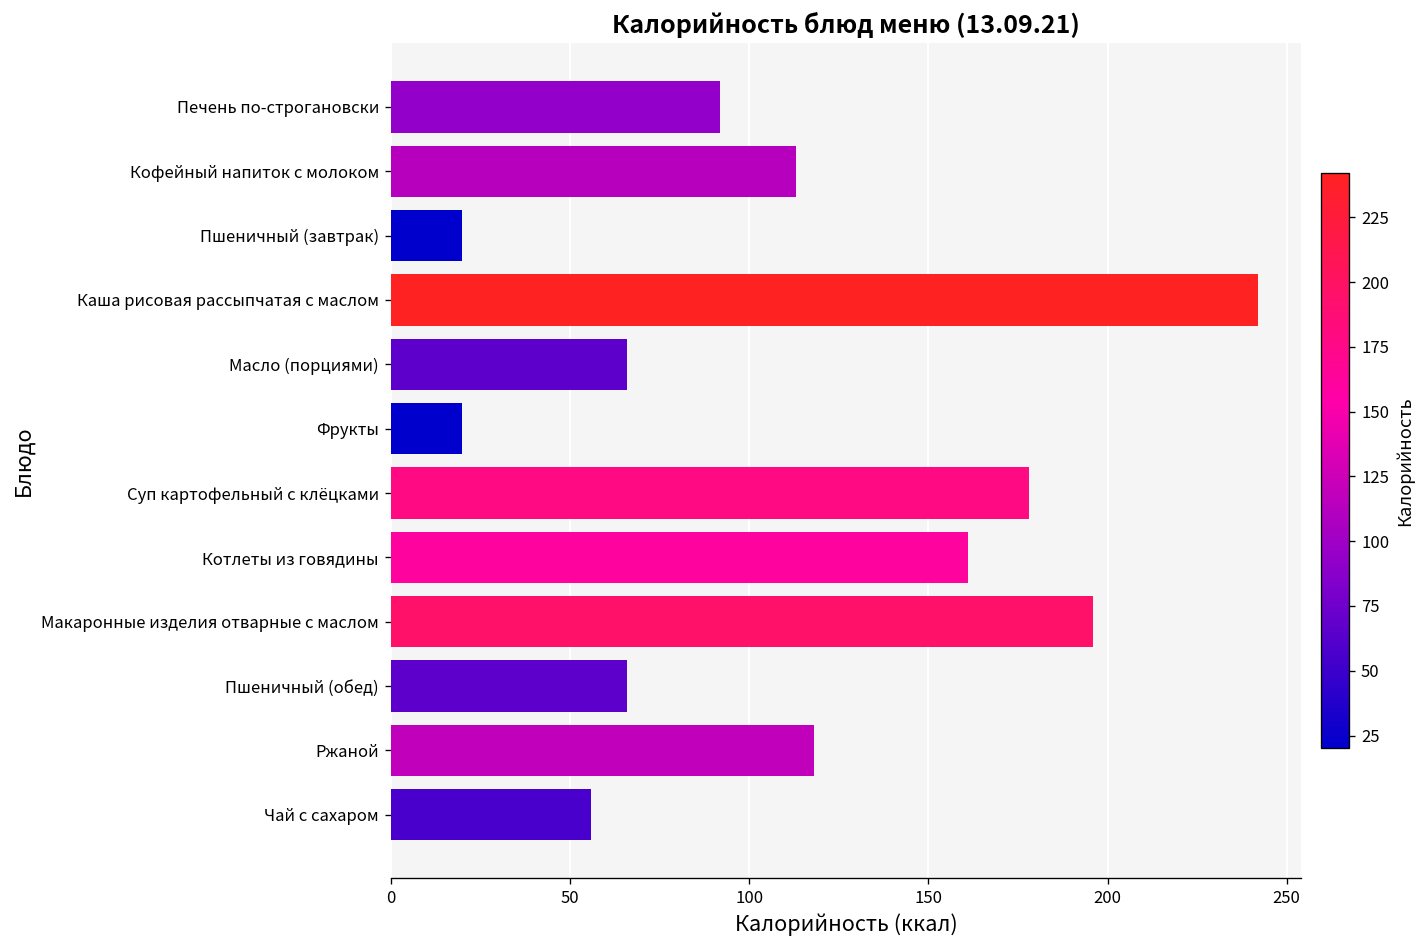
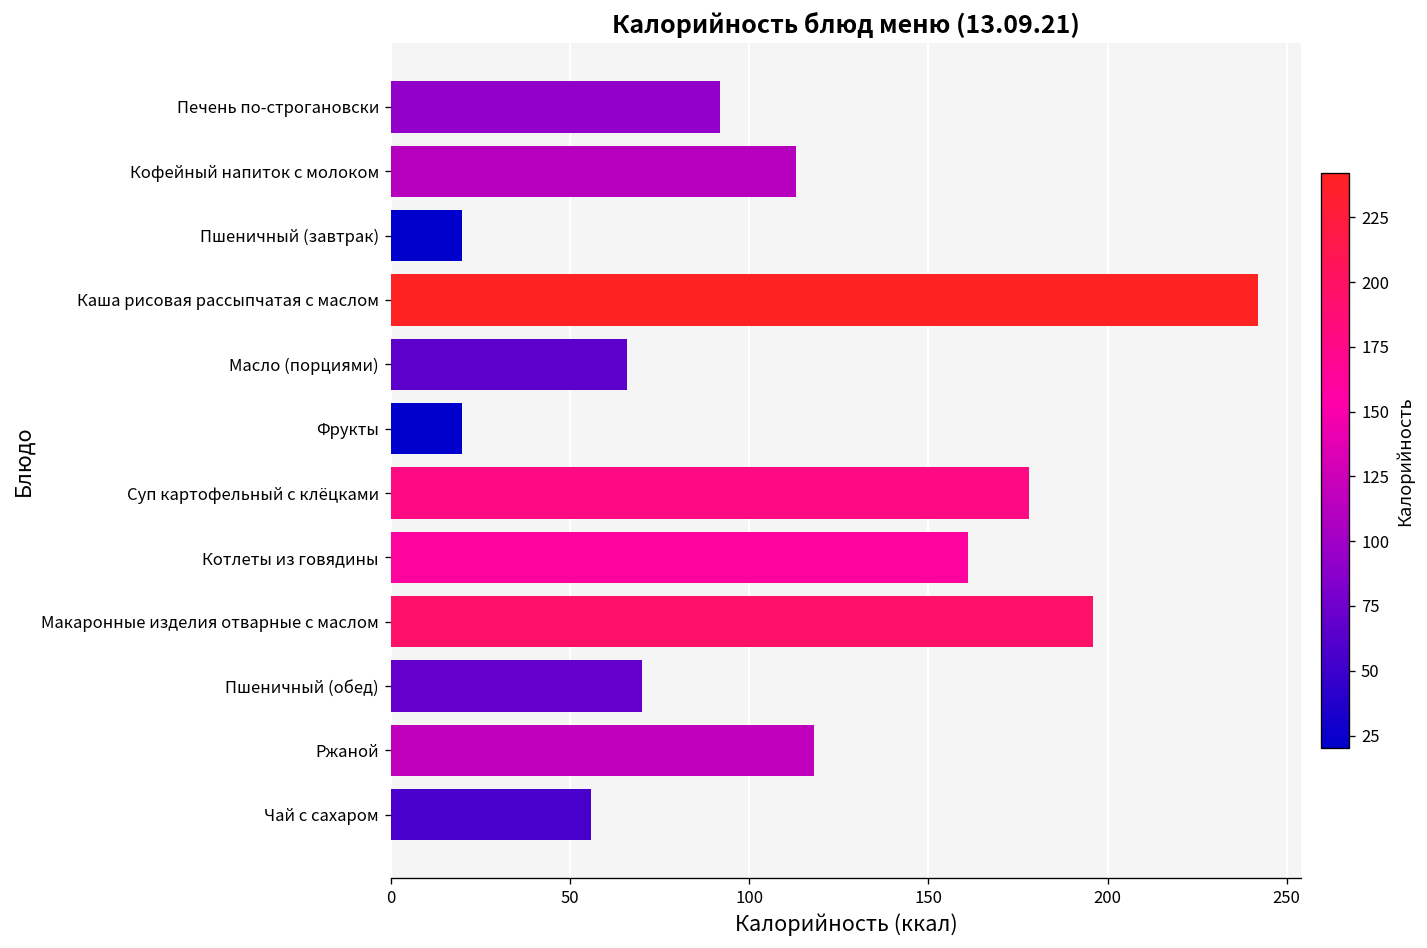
  {
    "Печень по-строгановски": 92,
    "Кофейный напиток с молоком": 113,
    "Пшеничный (завтрак)": 20,
    "Каша рисовая рассыпчатая с маслом": 242,
    "Масло (порциями)": 66,
    "Фрукты": 20,
    "Суп картофельный с клёцками": 178,
    "Котлеты из говядины": 161,
    "Макаронные изделия отварные с маслом": 196,
-   "Пшеничный (обед)": 66,
+   "Пшеничный (обед)": 70,
    "Ржаной": 118,
    "Чай с сахаром": 56
  }
